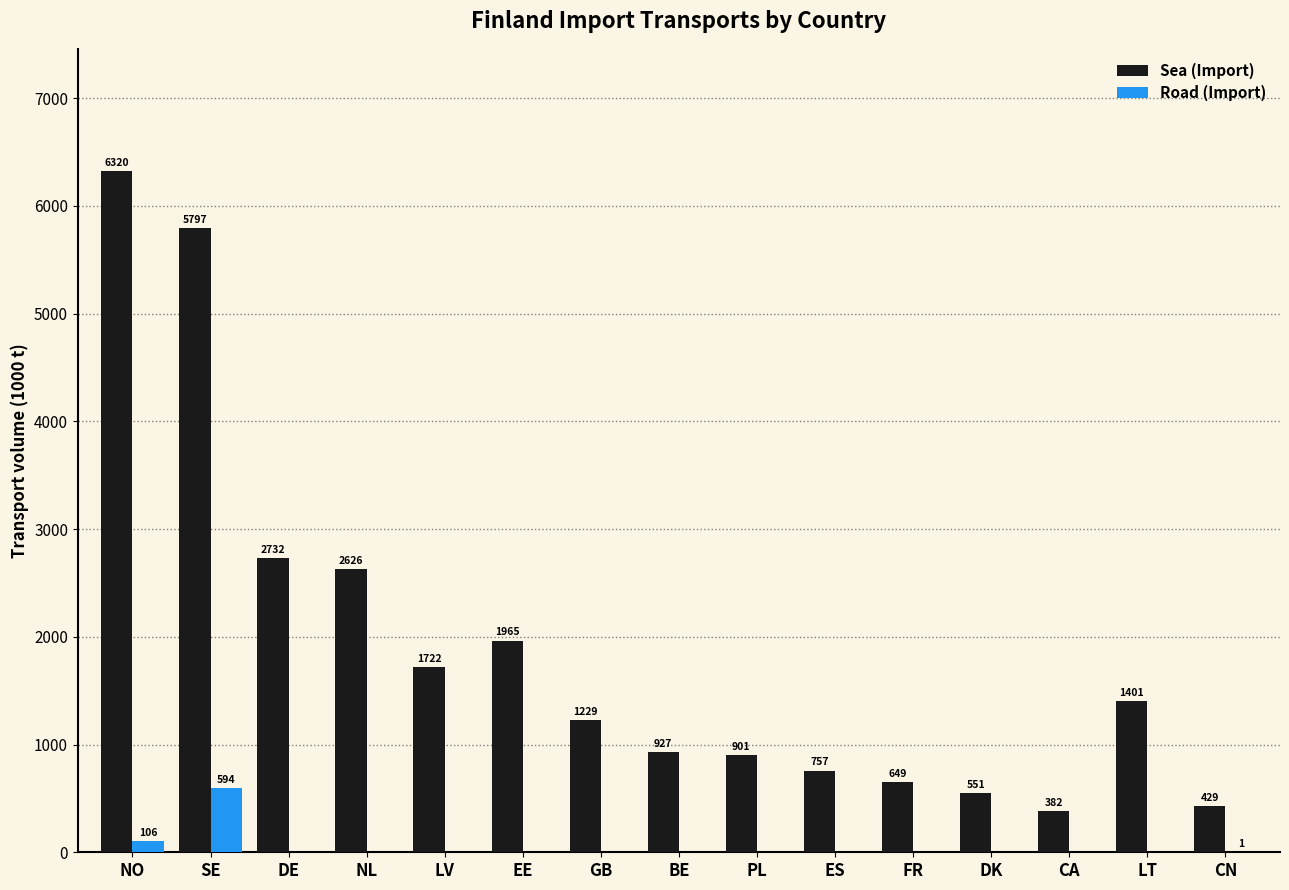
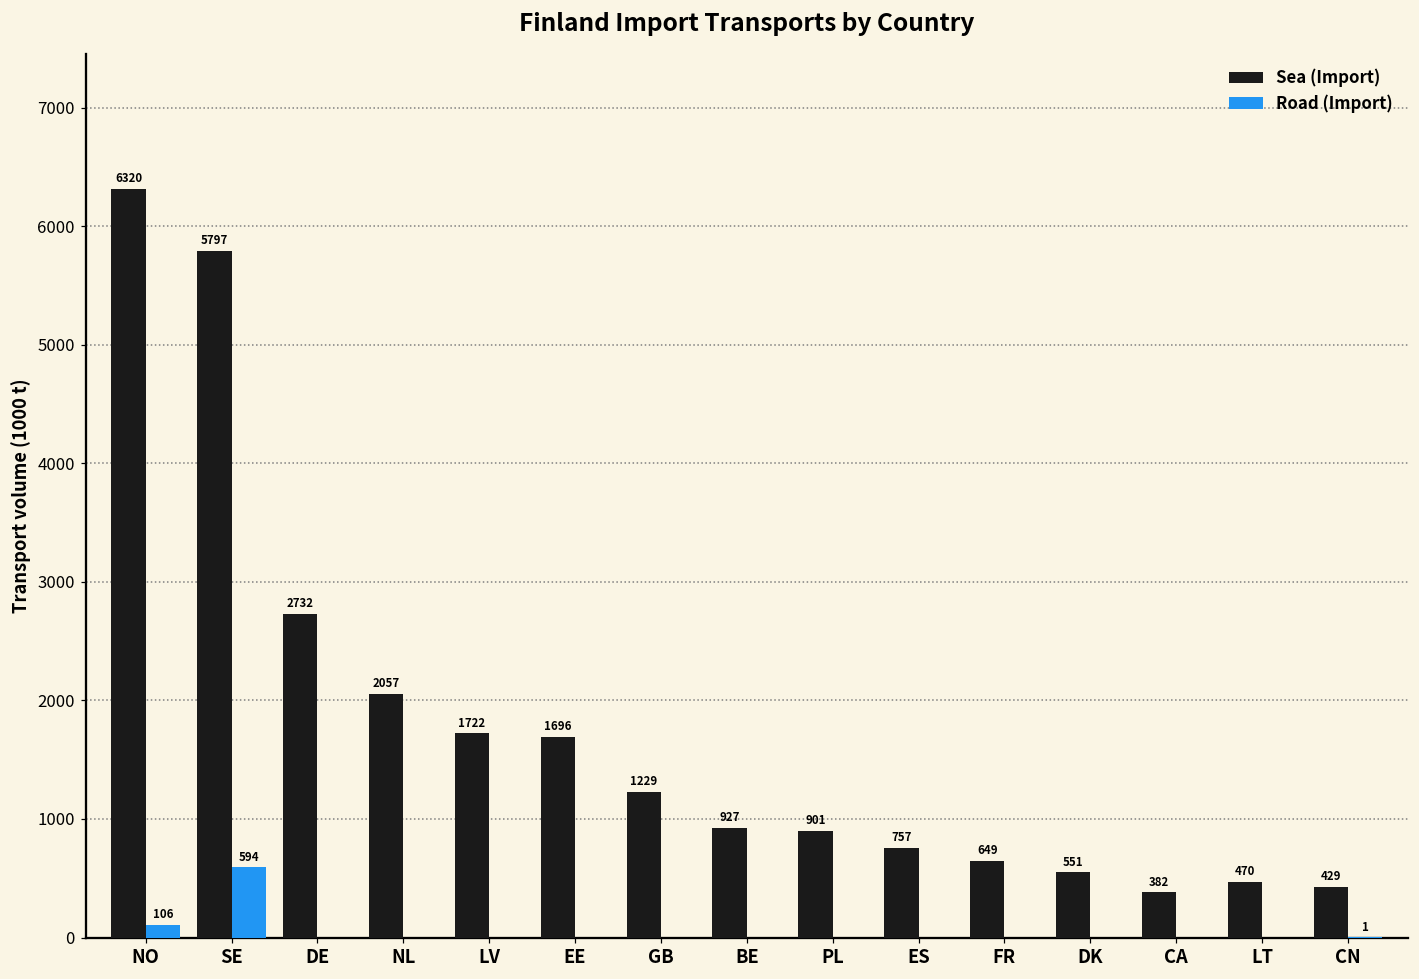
  {
    "Sea (Import)": {
      "NO": 6320,
      "SE": 5797,
      "DE": 2732,
-     "NL": 2626,
+     "NL": 2057,
      "LV": 1722,
-     "EE": 1965,
+     "EE": 1696,
      "GB": 1229,
      "BE": 927,
      "PL": 901,
      "ES": 757,
      "FR": 649,
      "DK": 551,
      "CA": 382,
-     "LT": 1401,
+     "LT": 470,
      "CN": 429
    },
    "Road (Import)": {
      "NO": 106,
      "SE": 594,
      "CN": 1
    }
  }
